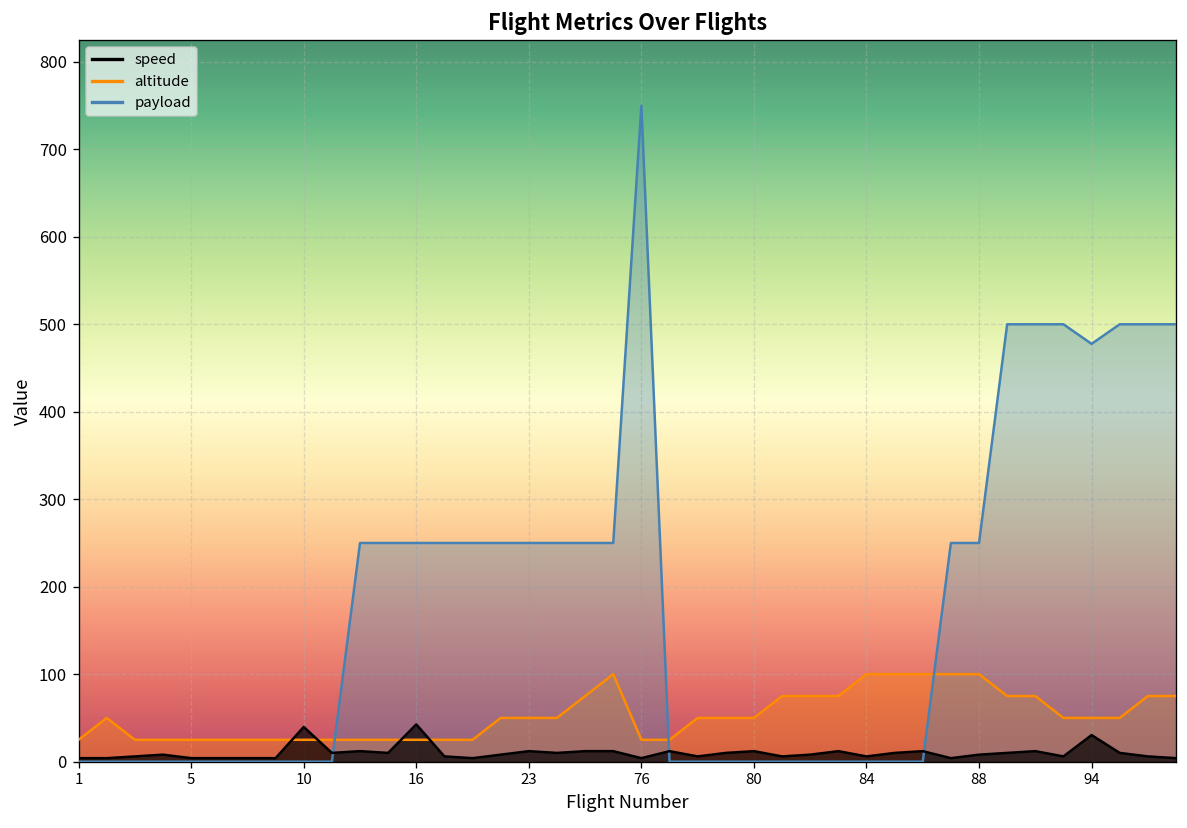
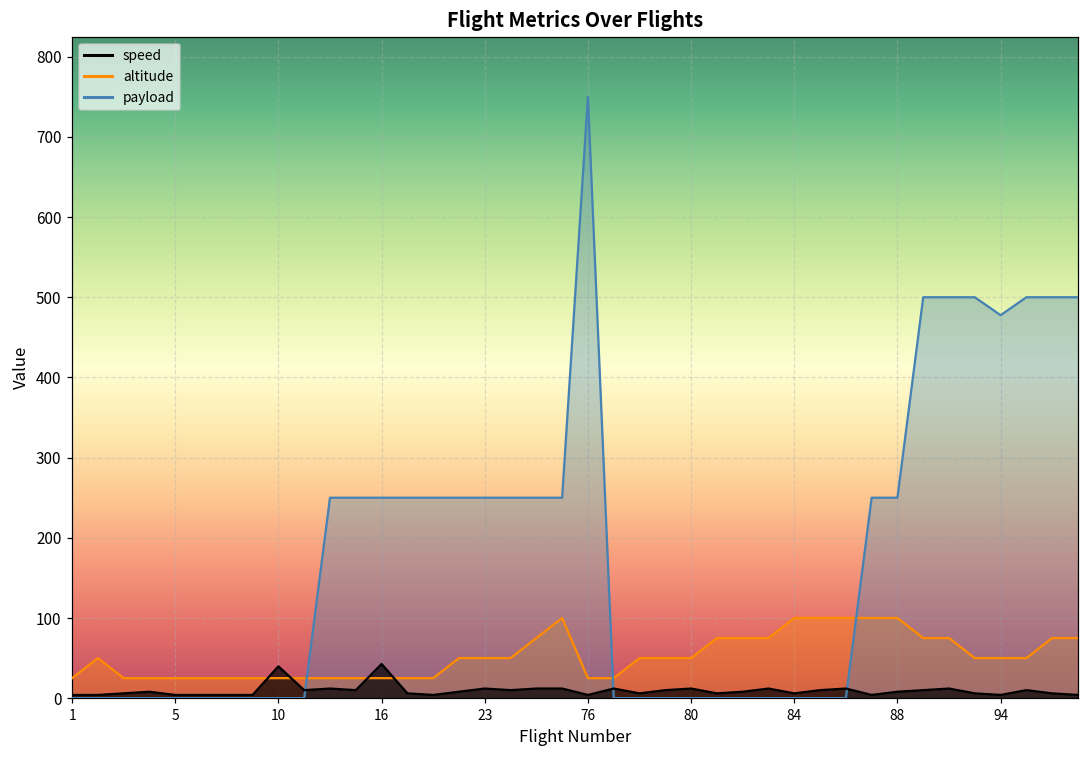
  {
    "speed": {
      "1": 0,
      "5": 0,
      "10": 40,
      "16": 40,
      "23": 10,
      "76": 0,
      "80": 10,
      "84": 10,
      "88": 10,
-     "94": 30
+     "94": 0
    },
    "altitude": {
      "1": 30,
      "5": 30,
      "10": 30,
      "16": 30,
      "23": 50,
      "76": 30,
      "80": 50,
      "84": 100,
      "88": 100,
      "94": 50
    },
    "payload": {
      "1": 0,
      "5": 0,
      "10": 0,
      "16": 250,
      "23": 250,
      "76": 750,
      "80": 0,
      "84": 0,
      "88": 250,
      "94": 480
    }
  }
